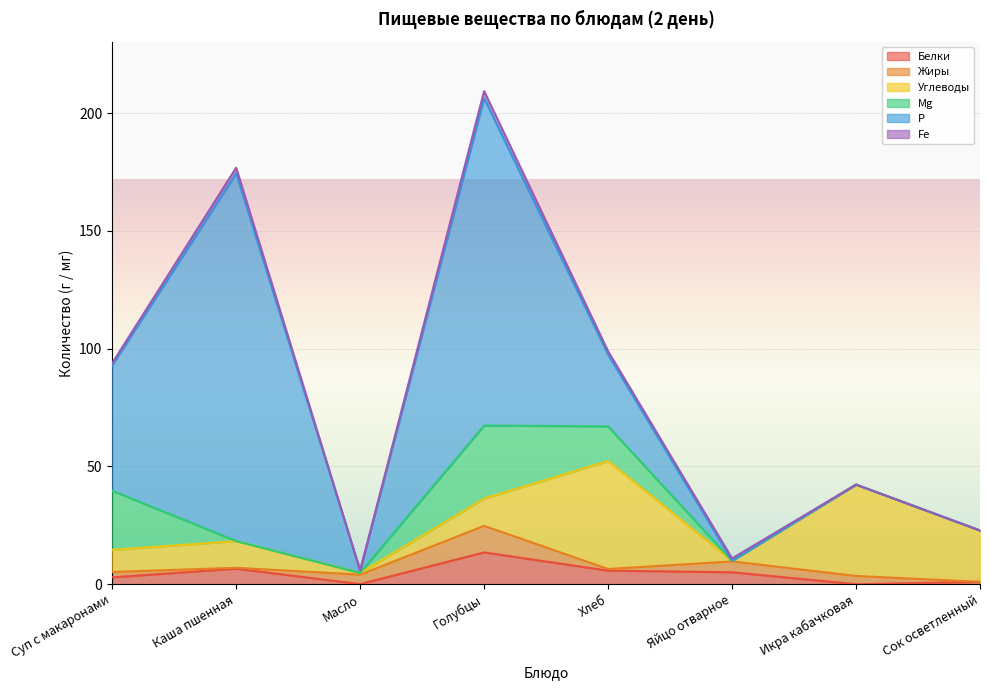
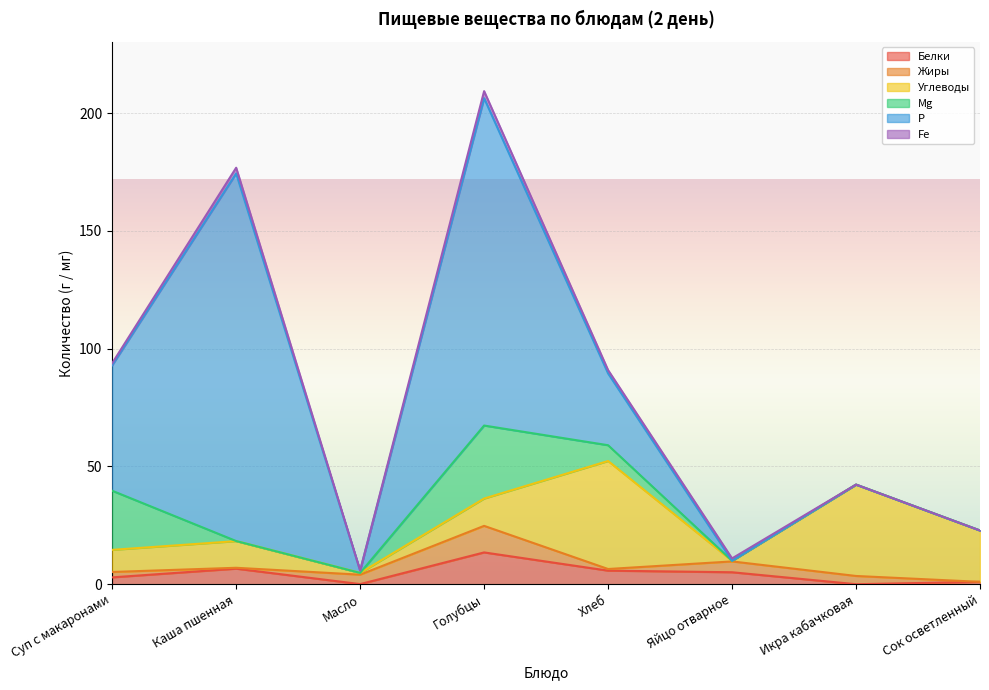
  {
    "Углеводы": {
      "Суп с макаронами": 9,
      "Голубцы": 12,
      "Хлеб": 46
    },
    "Mg": {
      "Суп с макаронами": 25,
      "Голубцы": 31,
-     "Хлеб": 15
+     "Хлеб": 7
    },
    "Р": {
      "Каша пшенная": 156,
      "Голубцы": 139,
      "Хлеб": 31
    },
    "Fe": {
      "Каша пшенная": 2,
      "Голубцы": 3,
      "Хлеб": 1
    }
  }
